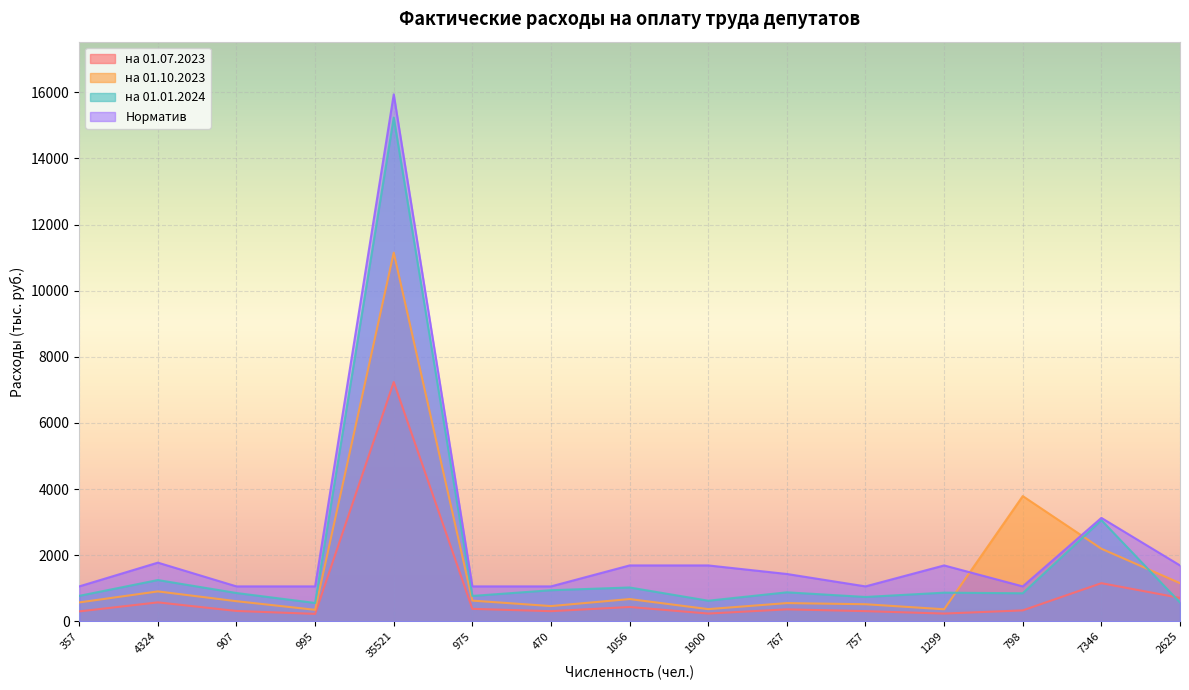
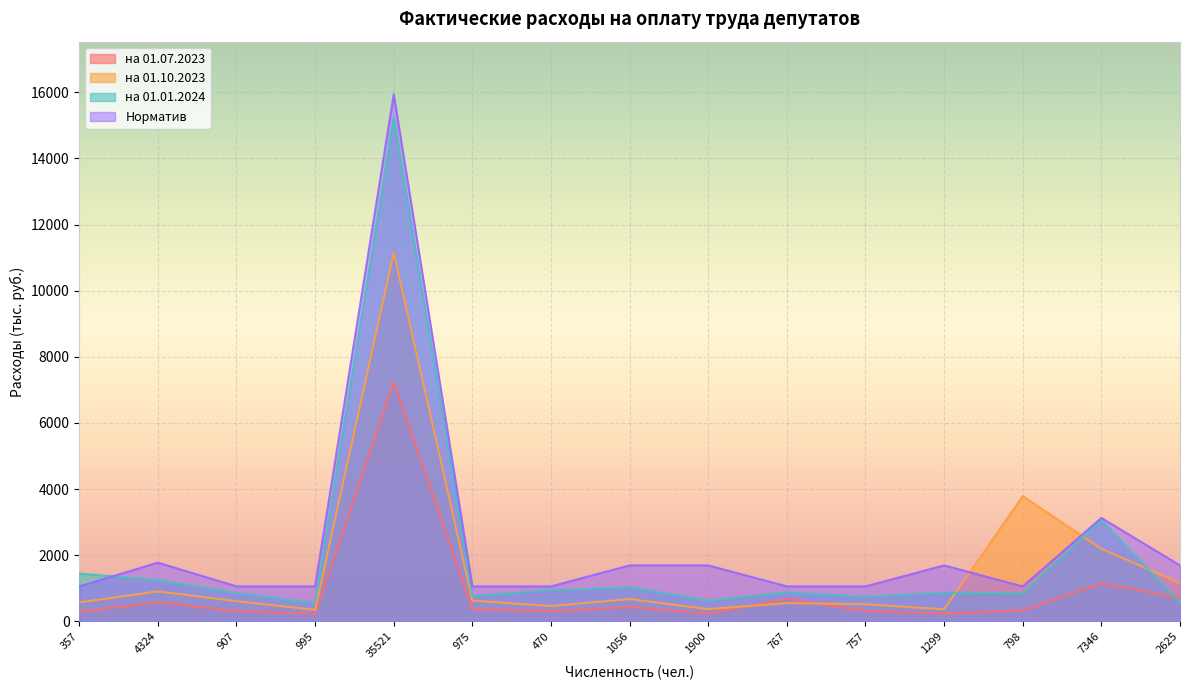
  {
    "на 01.07.2023": {
      "357": 300,
      "4324": 600,
      "907": 300,
      "995": 200,
      "35521": 7200,
      "975": 400,
      "470": 300,
      "1056": 400,
      "1900": 200,
-     "767": 400,
+     "767": 700,
      "757": 300,
      "1299": 200,
      "798": 300,
      "7346": 1200,
      "2625": 700
    },
    "на 01.10.2023": {
      "357": 600,
      "4324": 900,
      "907": 600,
      "995": 300,
      "35521": 11200,
      "975": 600,
      "470": 500,
      "1056": 700,
      "1900": 400,
      "767": 600,
      "757": 500,
      "1299": 400,
      "798": 3800,
      "7346": 2200,
      "2625": 1200
    },
    "на 01.01.2024": {
-     "357": 800,
+     "357": 1400,
      "4324": 1200,
      "907": 900,
      "995": 600,
      "35521": 15200,
      "975": 800,
      "470": 900,
      "1056": 1000,
      "1900": 600,
      "767": 900,
      "757": 700,
      "1299": 900,
      "798": 800,
      "2625": 600
    },
    "Норматив": {
      "357": 1100,
      "4324": 1800,
      "907": 1100,
      "995": 1100,
      "35521": 15900,
      "975": 1100,
      "470": 1100,
      "1056": 1700,
      "1900": 1700,
-     "767": 1400,
+     "767": 1100,
      "757": 1100,
      "1299": 1700,
      "798": 1100,
      "2625": 1700
    }
  }
